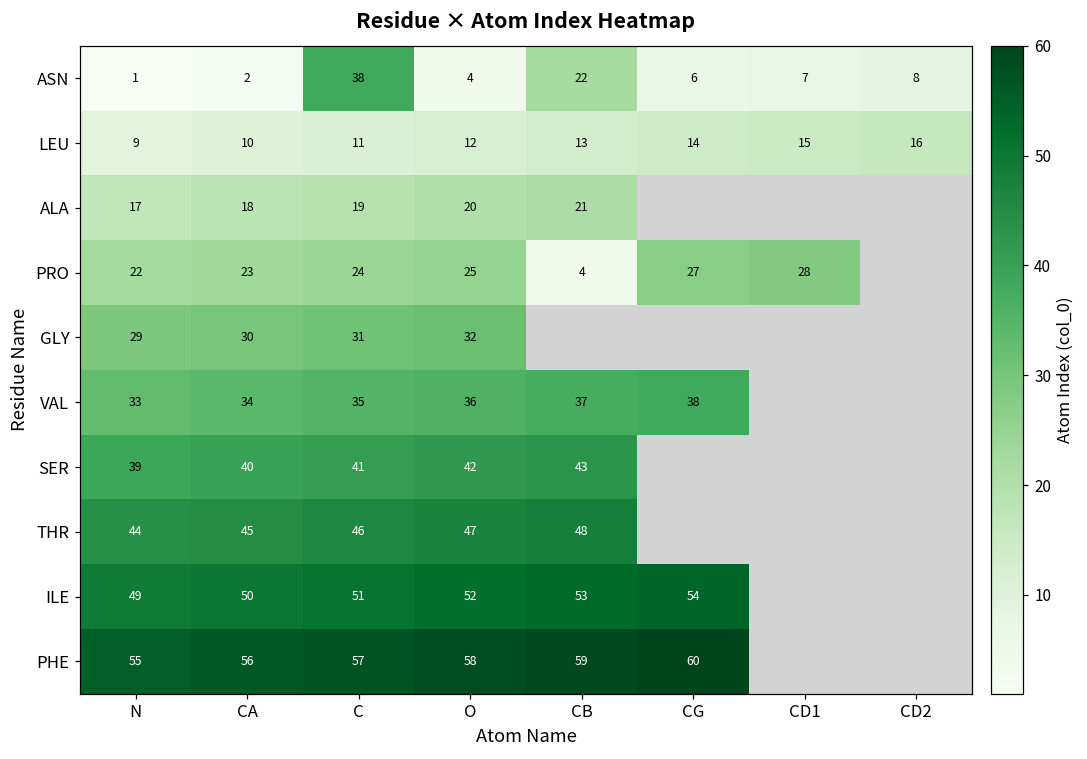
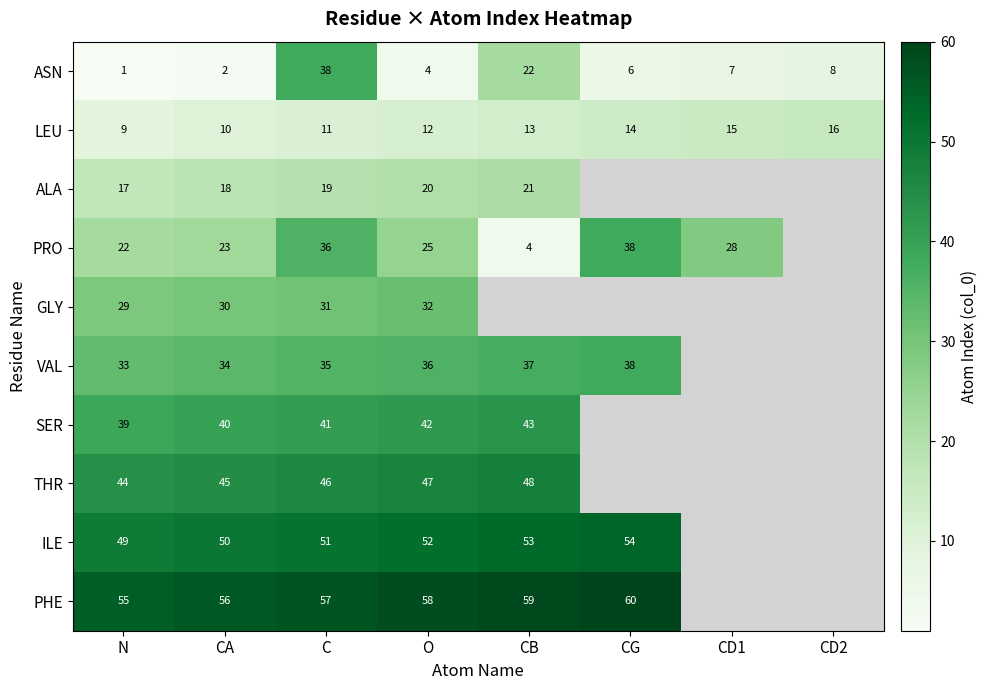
  {
    "ASN": {
      "N": 1,
      "CA": 2,
      "C": 38,
      "O": 4,
      "CB": 22,
      "CG": 6,
      "CD1": 7,
      "CD2": 8
    },
    "LEU": {
      "N": 9,
      "CA": 10,
      "C": 11,
      "O": 12,
      "CB": 13,
      "CG": 14,
      "CD1": 15,
      "CD2": 16
    },
    "ALA": {
      "N": 17,
      "CA": 18,
      "C": 19,
      "O": 20,
      "CB": 21
    },
    "PRO": {
      "N": 22,
      "CA": 23,
-     "C": 24,
+     "C": 36,
      "O": 25,
      "CB": 4,
-     "CG": 27,
+     "CG": 38,
      "CD1": 28
    },
    "GLY": {
      "N": 29,
      "CA": 30,
      "C": 31,
      "O": 32
    },
    "VAL": {
      "N": 33,
      "CA": 34,
      "C": 35,
      "O": 36,
      "CB": 37,
      "CG": 38
    },
    "SER": {
      "N": 39,
      "CA": 40,
      "C": 41,
      "O": 42,
      "CB": 43
    },
    "THR": {
      "N": 44,
      "CA": 45,
      "C": 46,
      "O": 47,
      "CB": 48
    },
    "ILE": {
      "N": 49,
      "CA": 50,
      "C": 51,
      "O": 52,
      "CB": 53,
      "CG": 54
    },
    "PHE": {
      "N": 55,
      "CA": 56,
      "C": 57,
      "O": 58,
      "CB": 59,
      "CG": 60
    }
  }
